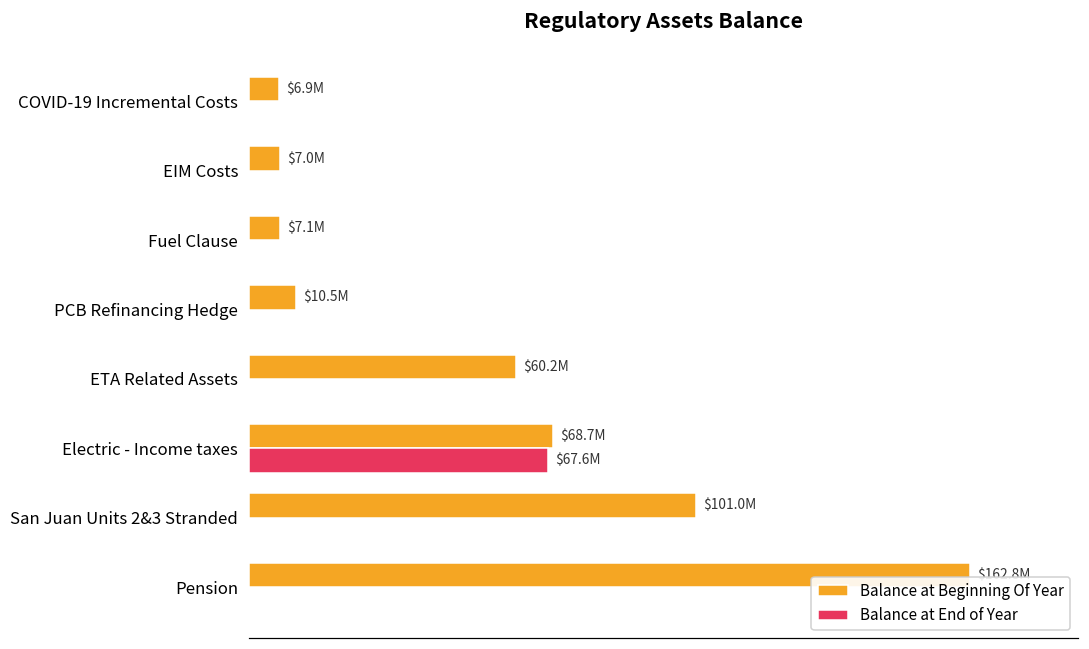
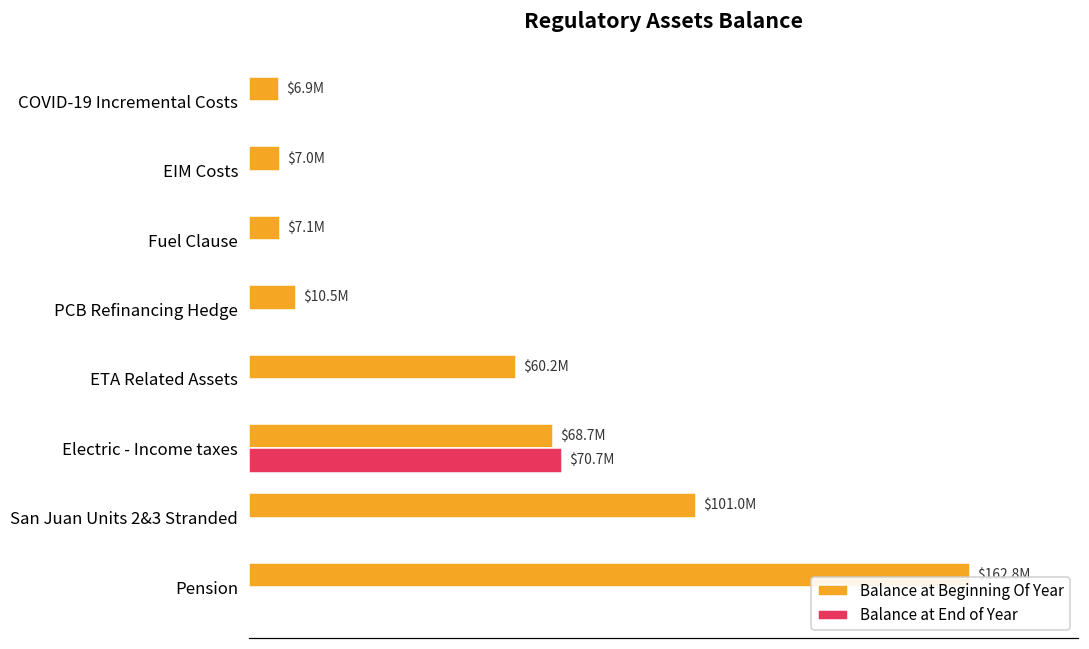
  {
    "Balance at Beginning Of Year": {
      "COVID-19 Incremental Costs": "$6.9M",
      "EIM Costs": "$7.0M",
      "Fuel Clause": "$7.1M",
      "PCB Refinancing Hedge": "$10.5M",
      "ETA Related Assets": "$60.2M",
      "Electric - Income taxes": "$68.7M",
      "San Juan Units 2&3 Stranded": "$101.0M"
    },
    "Balance at End of Year": {
-     "Electric - Income taxes": "$67.6M"
+     "Electric - Income taxes": "$70.7M"
    }
  }
